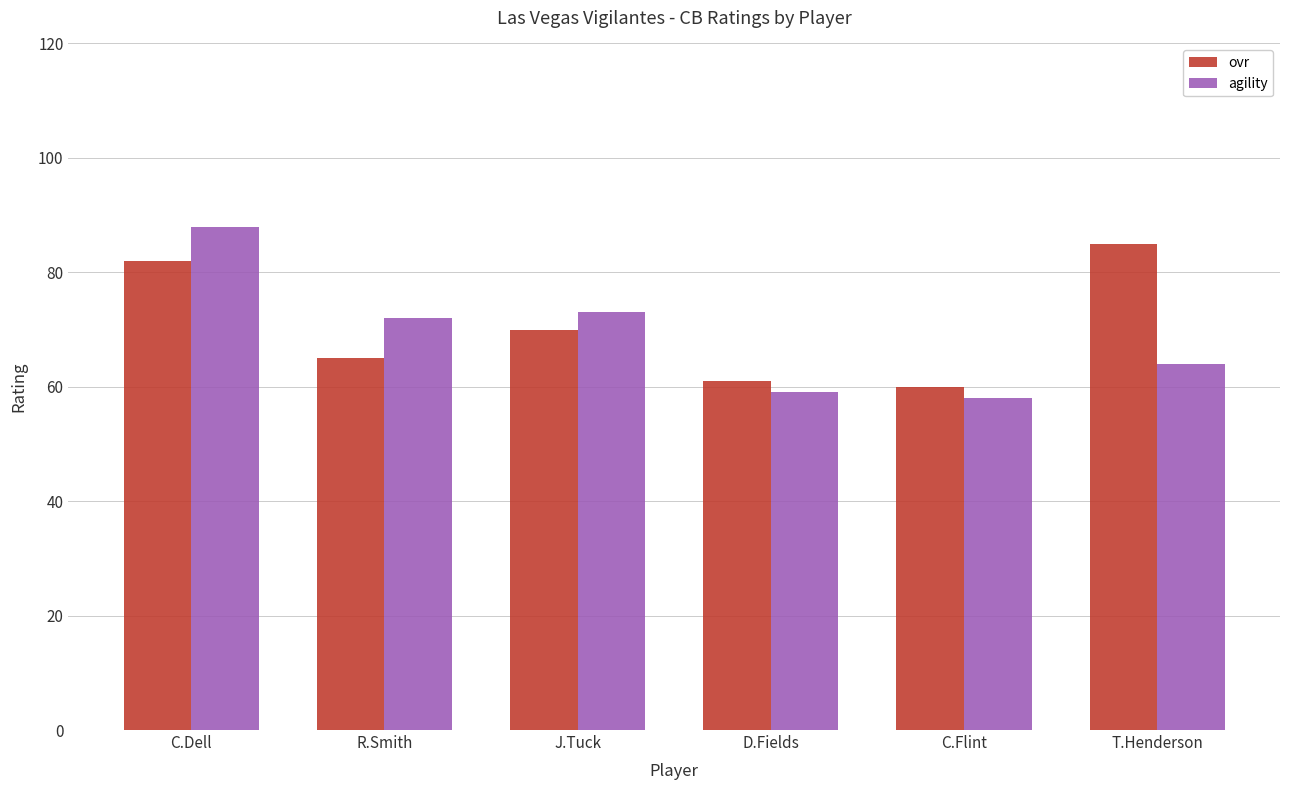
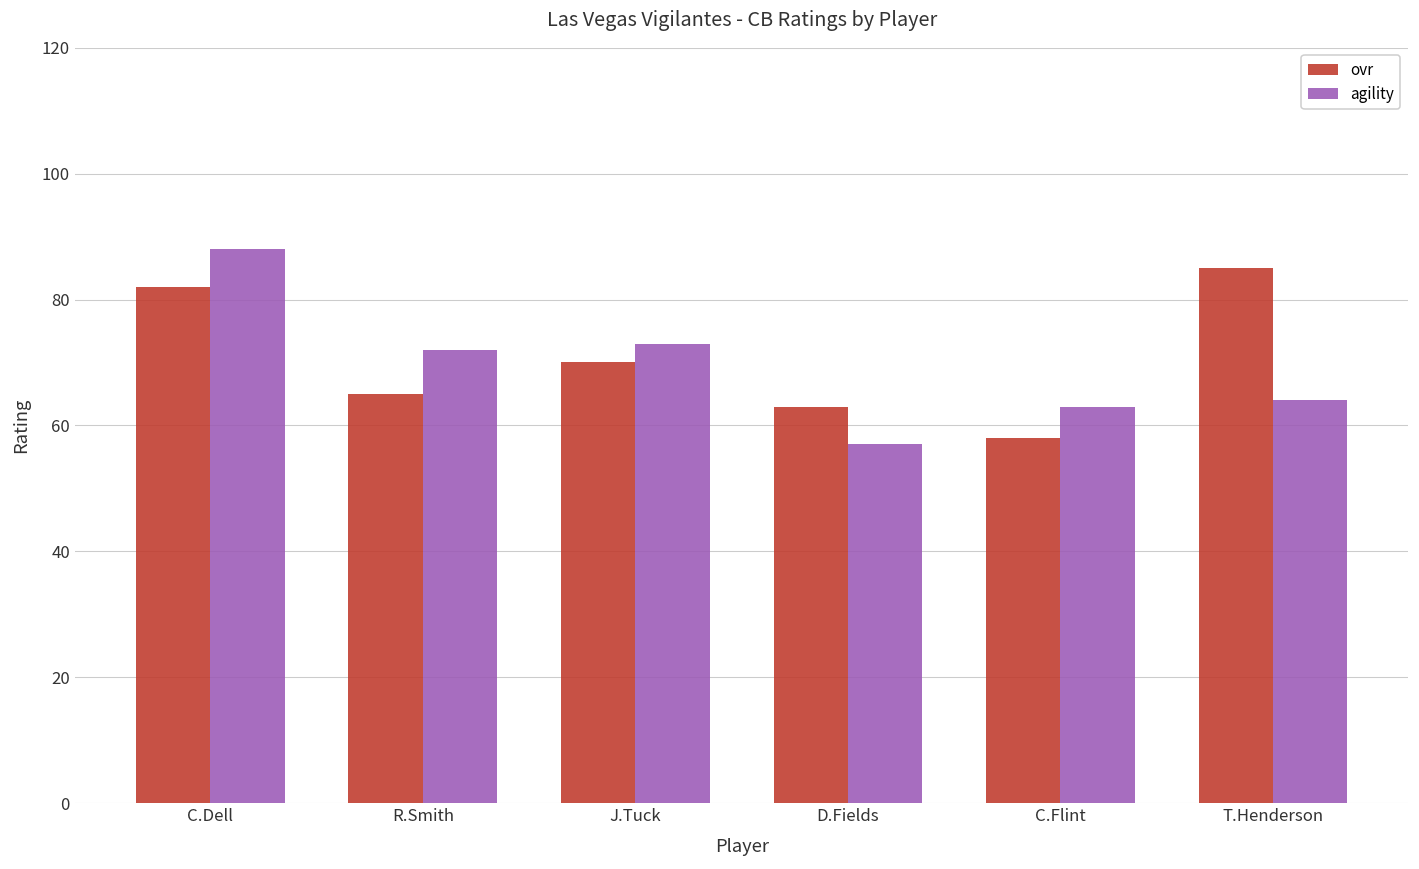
  {
    "ovr": {
      "C.Dell": 82,
      "R.Smith": 65,
      "J.Tuck": 70,
-     "D.Fields": 61,
-     "C.Flint": 60,
+     "D.Fields": 63,
+     "C.Flint": 58,
      "T.Henderson": 85
    },
    "agility": {
      "C.Dell": 88,
      "R.Smith": 72,
      "J.Tuck": 73,
-     "D.Fields": 59,
-     "C.Flint": 58,
+     "D.Fields": 57,
+     "C.Flint": 63,
      "T.Henderson": 64
    }
  }
